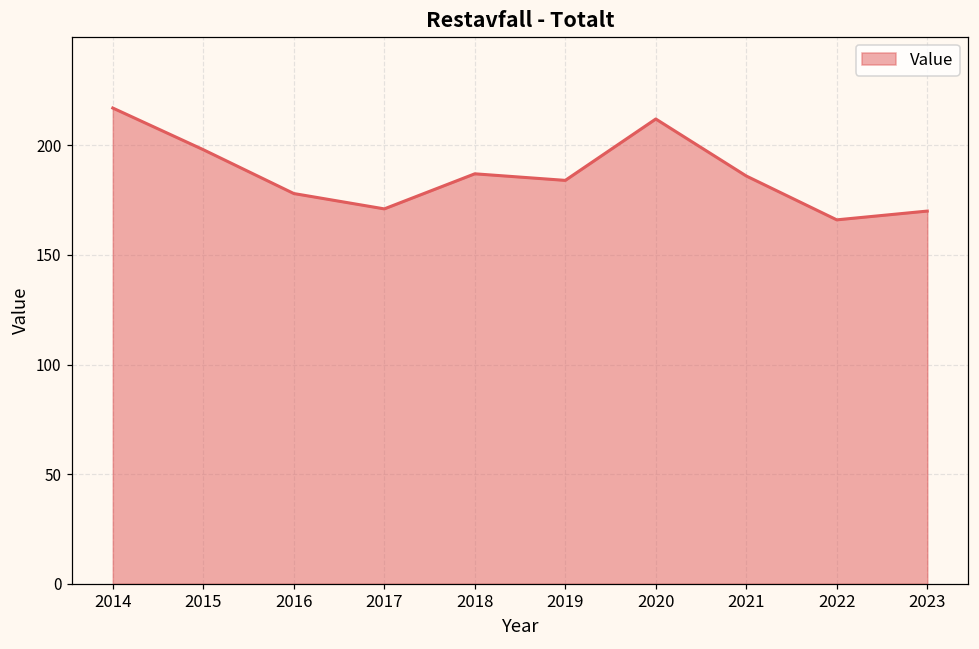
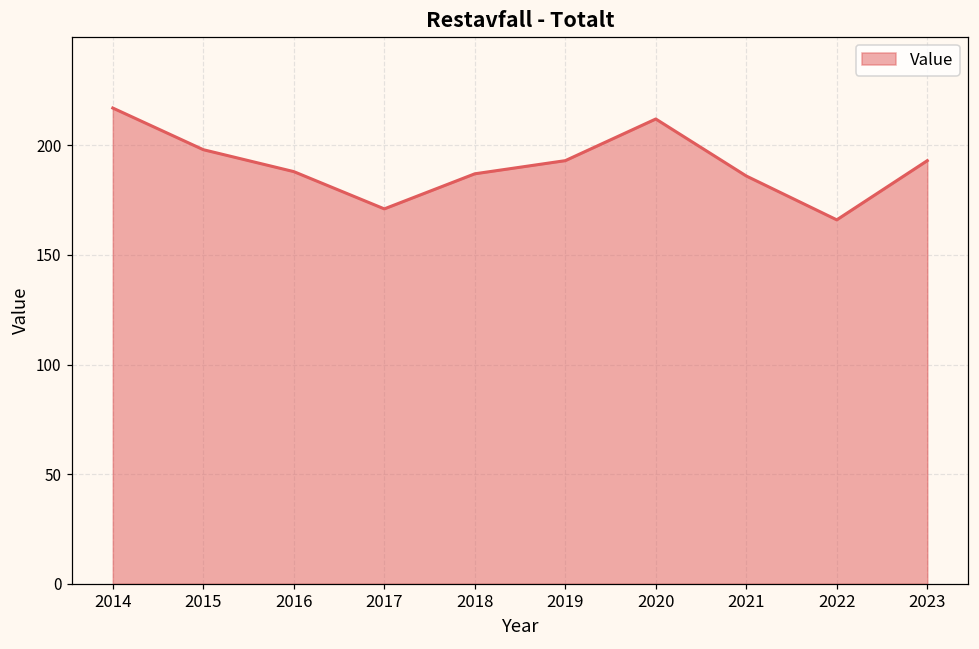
  {
    "2014": 217,
    "2015": 198,
-   "2016": 178,
+   "2016": 188,
    "2017": 171,
    "2018": 187,
-   "2019": 184,
+   "2019": 193,
    "2020": 212,
    "2021": 186,
    "2022": 166,
-   "2023": 170
+   "2023": 193
  }
